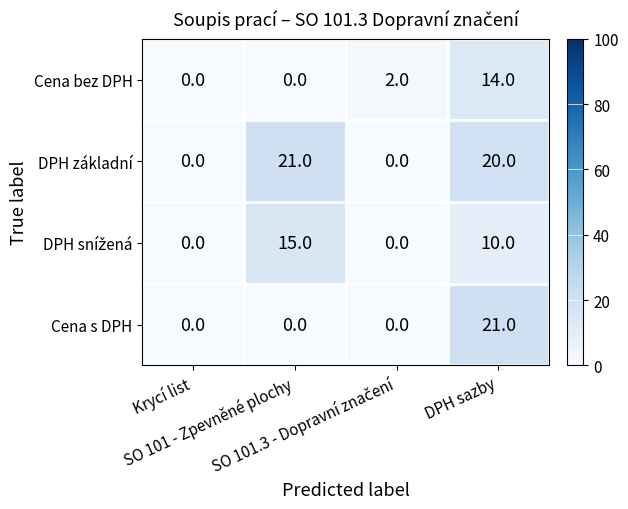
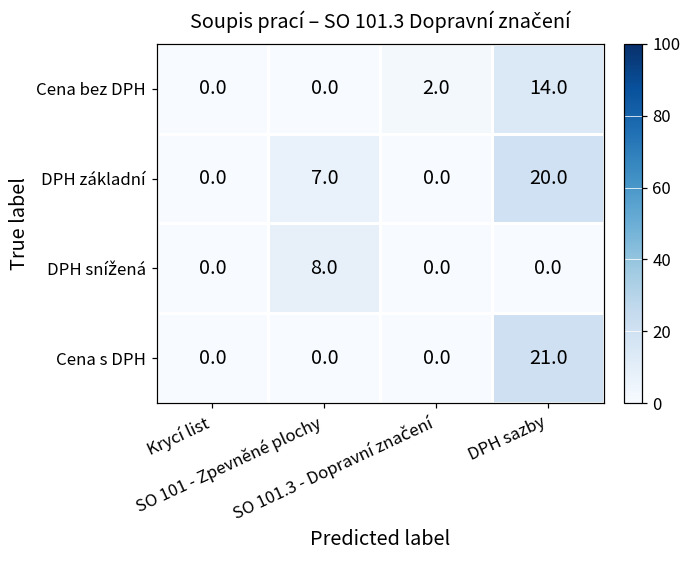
  {
    "Cena bez DPH": {
      "Krycí list": 0.0,
      "SO 101 - Zpevněné plochy": 0.0,
      "SO 101.3 - Dopravní značení": 2.0,
      "DPH sazby": 14.0
    },
    "DPH základní": {
      "Krycí list": 0.0,
-     "SO 101 - Zpevněné plochy": 21.0,
+     "SO 101 - Zpevněné plochy": 7.0,
      "SO 101.3 - Dopravní značení": 0.0,
      "DPH sazby": 20.0
    },
    "DPH snížená": {
      "Krycí list": 0.0,
-     "SO 101 - Zpevněné plochy": 15.0,
+     "SO 101 - Zpevněné plochy": 8.0,
      "SO 101.3 - Dopravní značení": 0.0,
-     "DPH sazby": 10.0
+     "DPH sazby": 0.0
    },
    "Cena s DPH": {
      "Krycí list": 0.0,
      "SO 101 - Zpevněné plochy": 0.0,
      "SO 101.3 - Dopravní značení": 0.0,
      "DPH sazby": 21.0
    }
  }
